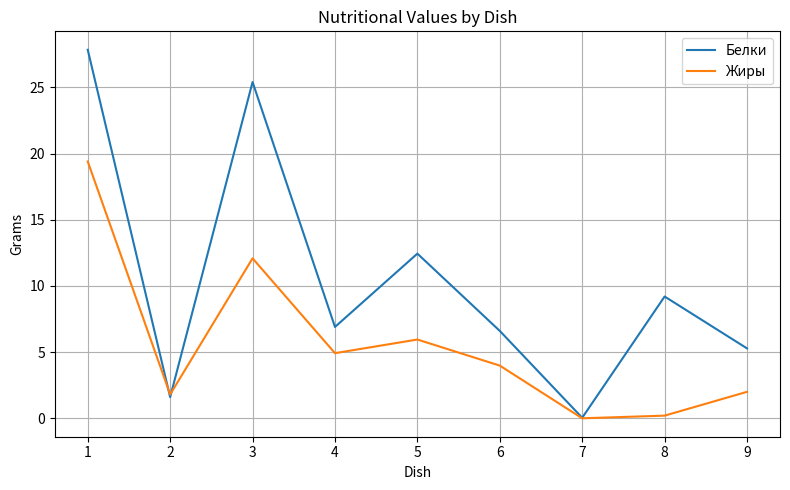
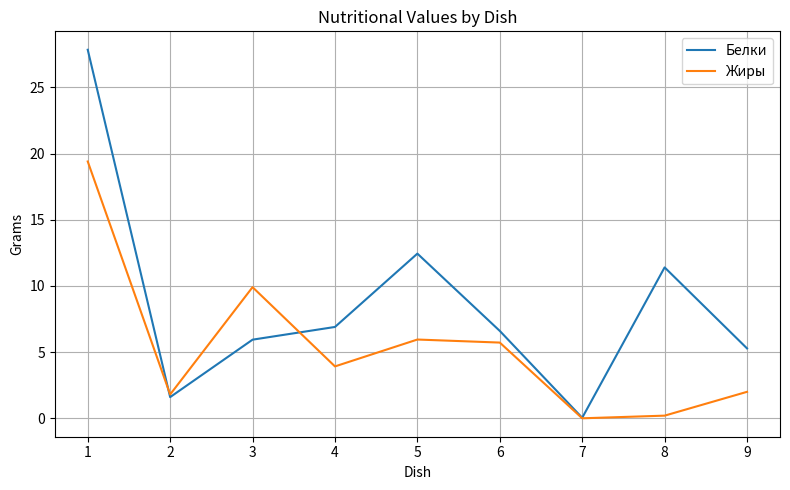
  {
    "Белки": {
      "1": 27.8,
      "2": 1.6,
-     "3": 25.4,
+     "3": 5.9,
      "4": 6.9,
      "5": 12.4,
      "6": 6.6,
-     "8": 9.2,
+     "8": 11.4,
      "9": 5.3
    },
    "Жиры": {
      "1": 19.4,
      "2": 1.8,
-     "3": 12.1,
-     "4": 4.9,
+     "3": 9.9,
+     "4": 3.9,
      "5": 6.0,
-     "6": 4.0,
+     "6": 5.7,
      "8": 0.2,
      "9": 2.0
    }
  }
